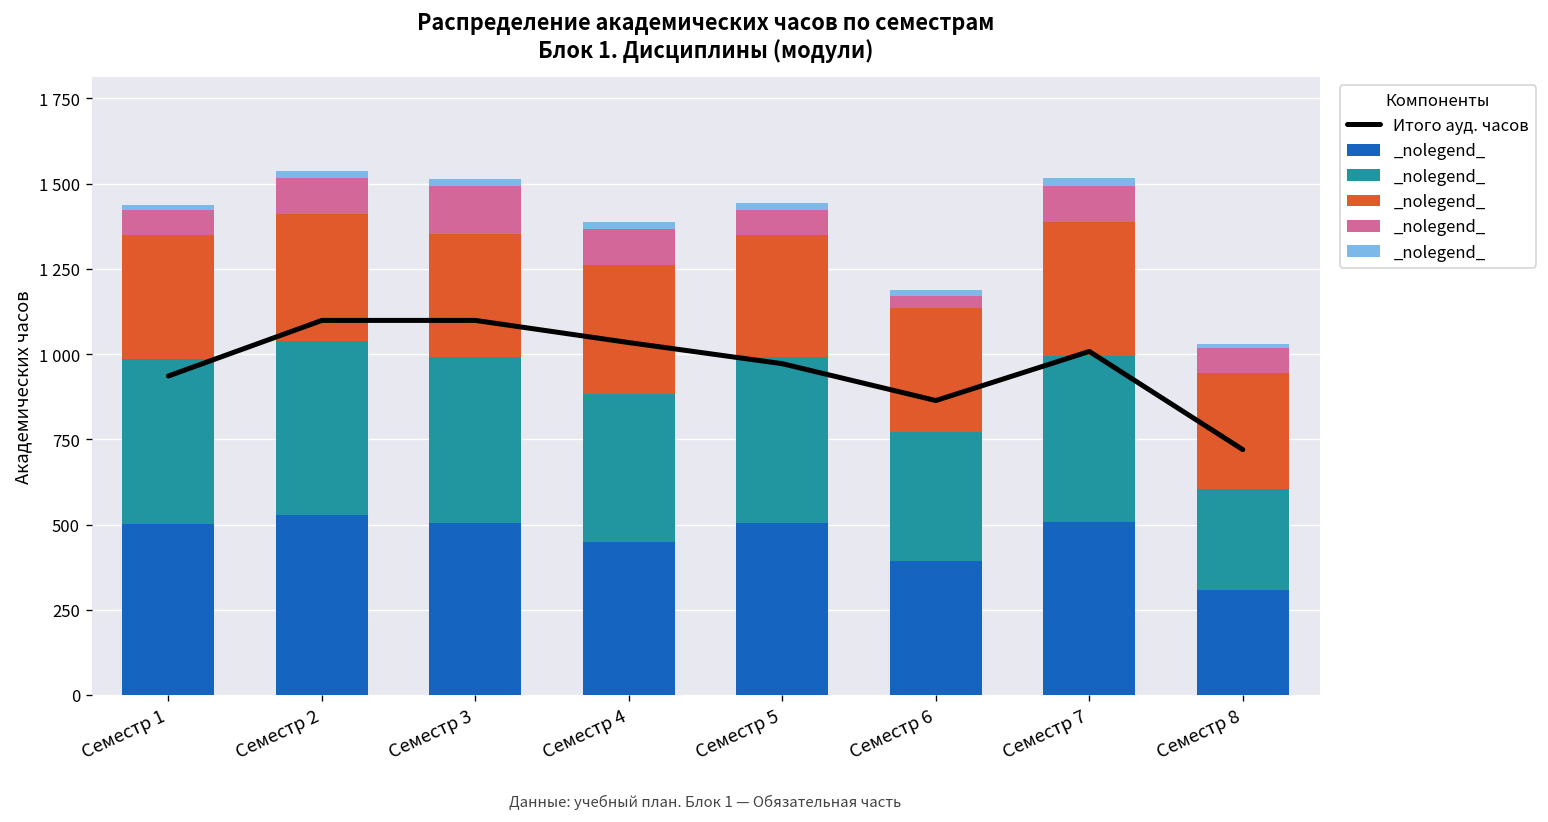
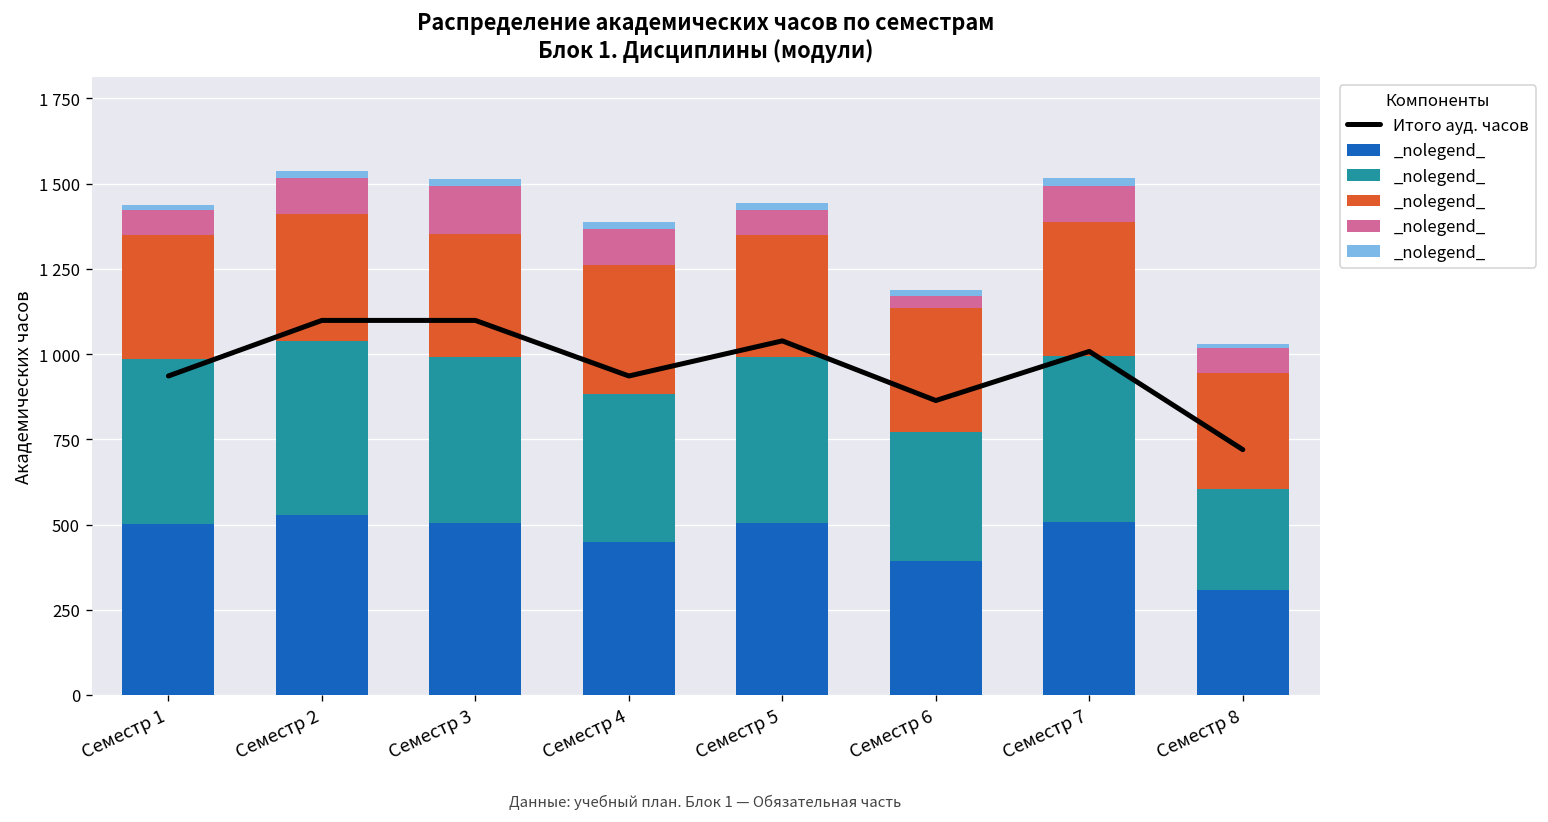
  {
    "Итого ауд. часов": {
      "Семестр 1": 940,
      "Семестр 2": 1100,
      "Семестр 3": 1100,
-     "Семестр 4": 1030,
-     "Семестр 5": 970,
+     "Семестр 4": 940,
+     "Семестр 5": 1040,
      "Семестр 6": 860,
      "Семестр 7": 1010,
      "Семестр 8": 720
    }
  }
